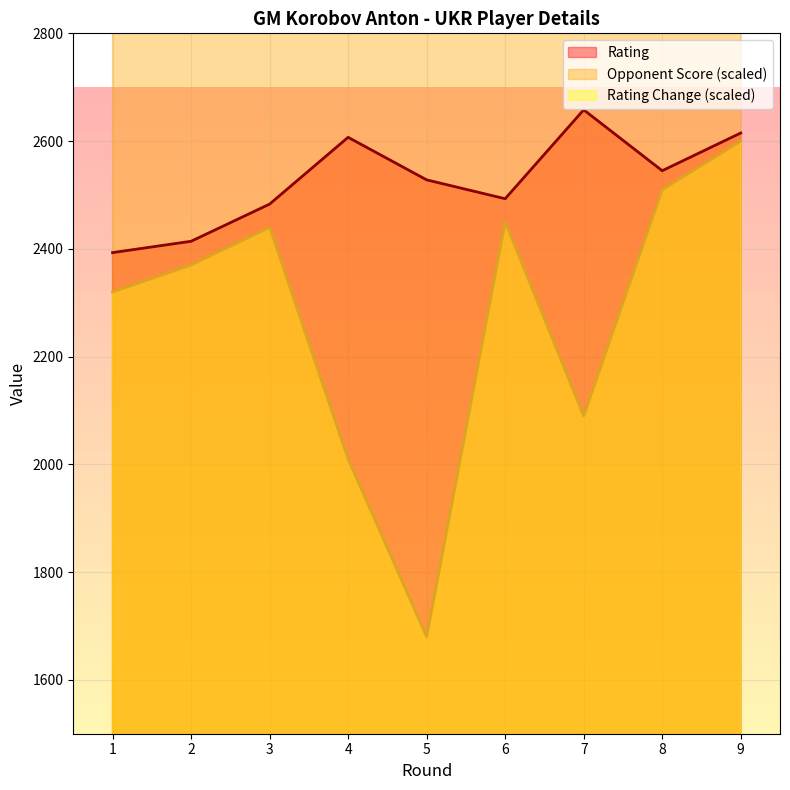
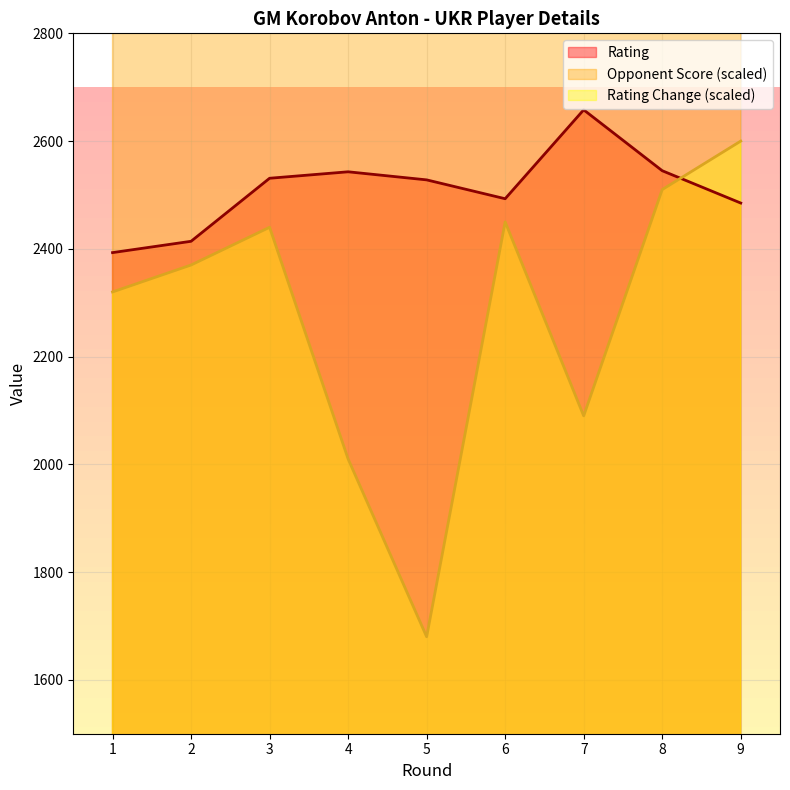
  {
    "Rating": {
      "1": 2390,
      "2": 2410,
-     "3": 2480,
-     "4": 2610,
+     "3": 2530,
+     "4": 2540,
      "5": 2530,
      "6": 2490,
      "7": 2660,
      "8": 2550,
-     "9": 2620
+     "9": 2490
    }
  }
